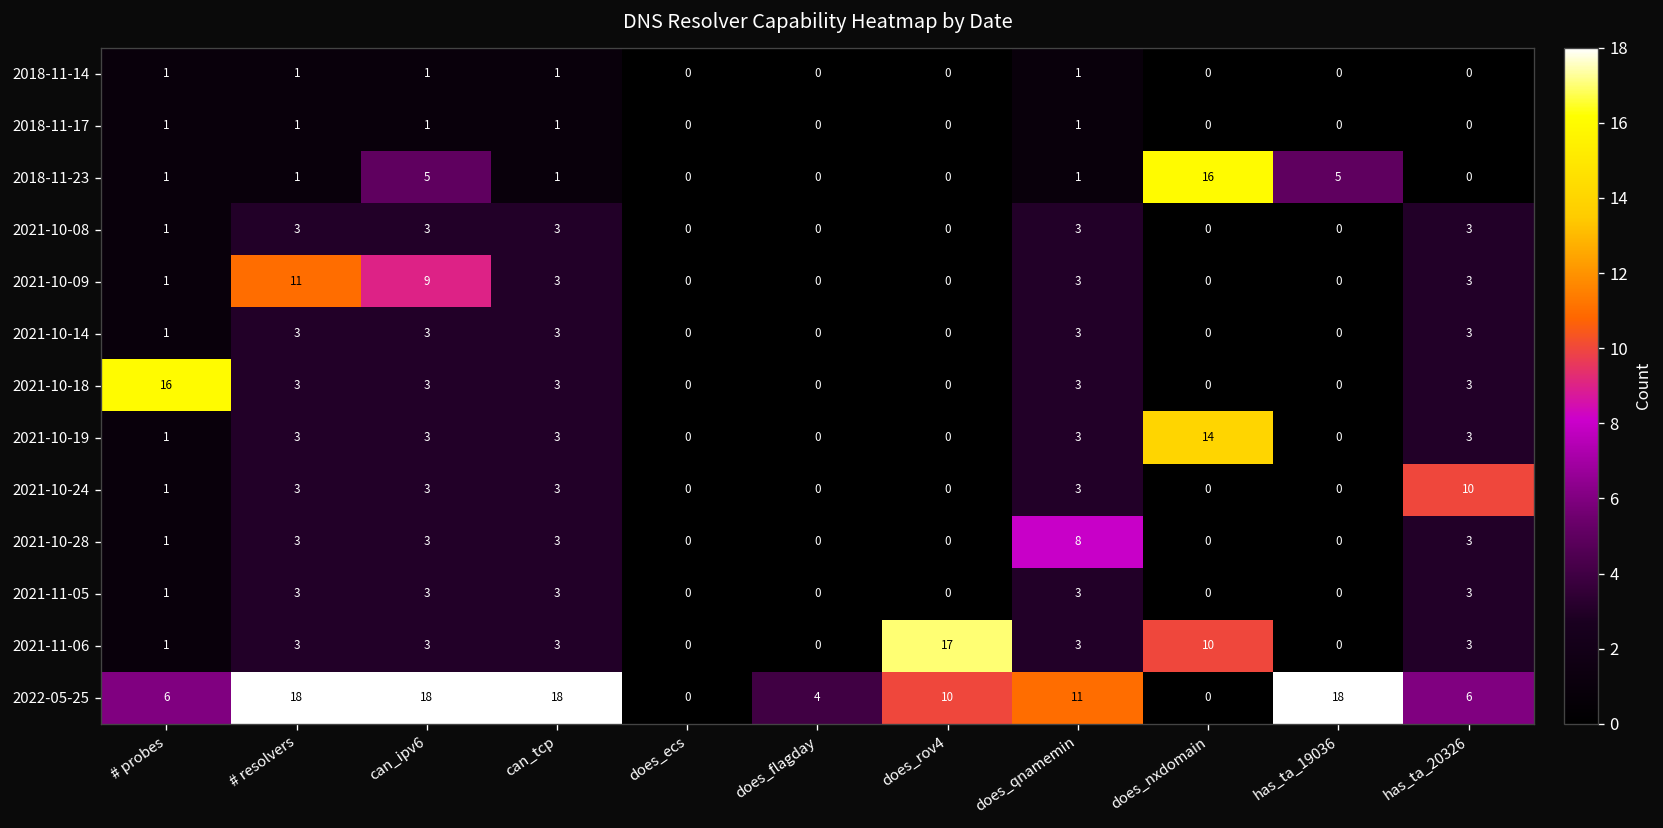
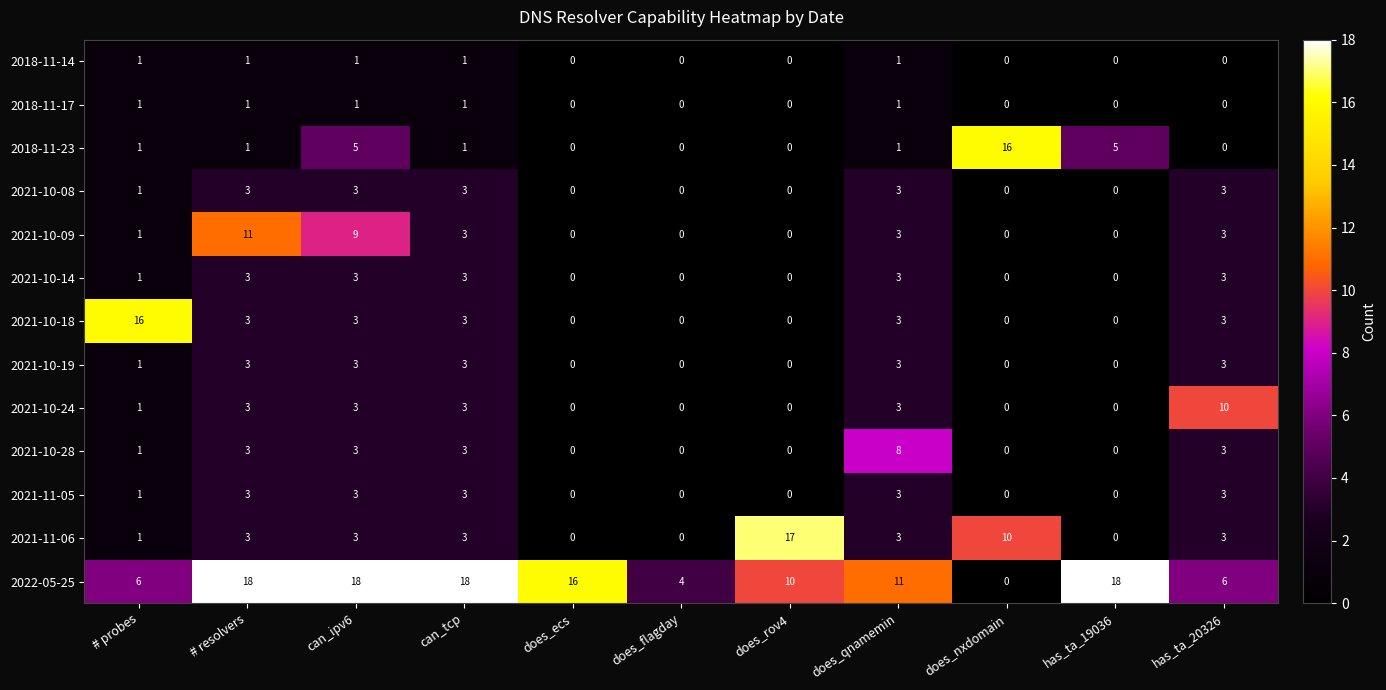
  {
    "2018-11-14": {
      "# probes": 1,
      "# resolvers": 1,
      "can_ipv6": 1,
      "can_tcp": 1,
      "does_ecs": 0,
      "does_flagday": 0,
      "does_rov4": 0,
      "does_qnamemin": 1,
      "does_nxdomain": 0,
      "has_ta_19036": 0,
      "has_ta_20326": 0
    },
    "2018-11-17": {
      "# probes": 1,
      "# resolvers": 1,
      "can_ipv6": 1,
      "can_tcp": 1,
      "does_ecs": 0,
      "does_flagday": 0,
      "does_rov4": 0,
      "does_qnamemin": 1,
      "does_nxdomain": 0,
      "has_ta_19036": 0,
      "has_ta_20326": 0
    },
    "2018-11-23": {
      "# probes": 1,
      "# resolvers": 1,
      "can_ipv6": 5,
      "can_tcp": 1,
      "does_ecs": 0,
      "does_flagday": 0,
      "does_rov4": 0,
      "does_qnamemin": 1,
      "does_nxdomain": 16,
      "has_ta_19036": 5,
      "has_ta_20326": 0
    },
    "2021-10-08": {
      "# probes": 1,
      "# resolvers": 3,
      "can_ipv6": 3,
      "can_tcp": 3,
      "does_ecs": 0,
      "does_flagday": 0,
      "does_rov4": 0,
      "does_qnamemin": 3,
      "does_nxdomain": 0,
      "has_ta_19036": 0,
      "has_ta_20326": 3
    },
    "2021-10-09": {
      "# probes": 1,
      "# resolvers": 11,
      "can_ipv6": 9,
      "can_tcp": 3,
      "does_ecs": 0,
      "does_flagday": 0,
      "does_rov4": 0,
      "does_qnamemin": 3,
      "does_nxdomain": 0,
      "has_ta_19036": 0,
      "has_ta_20326": 3
    },
    "2021-10-14": {
      "# probes": 1,
      "# resolvers": 3,
      "can_ipv6": 3,
      "can_tcp": 3,
      "does_ecs": 0,
      "does_flagday": 0,
      "does_rov4": 0,
      "does_qnamemin": 3,
      "does_nxdomain": 0,
      "has_ta_19036": 0,
      "has_ta_20326": 3
    },
    "2021-10-18": {
      "# probes": 16,
      "# resolvers": 3,
      "can_ipv6": 3,
      "can_tcp": 3,
      "does_ecs": 0,
      "does_flagday": 0,
      "does_rov4": 0,
      "does_qnamemin": 3,
      "does_nxdomain": 0,
      "has_ta_19036": 0,
      "has_ta_20326": 3
    },
    "2021-10-19": {
      "# probes": 1,
      "# resolvers": 3,
      "can_ipv6": 3,
      "can_tcp": 3,
      "does_ecs": 0,
      "does_flagday": 0,
      "does_rov4": 0,
      "does_qnamemin": 3,
-     "does_nxdomain": 14,
+     "does_nxdomain": 0,
      "has_ta_19036": 0,
      "has_ta_20326": 3
    },
    "2021-10-24": {
      "# probes": 1,
      "# resolvers": 3,
      "can_ipv6": 3,
      "can_tcp": 3,
      "does_ecs": 0,
      "does_flagday": 0,
      "does_rov4": 0,
      "does_qnamemin": 3,
      "does_nxdomain": 0,
      "has_ta_19036": 0,
      "has_ta_20326": 10
    },
    "2021-10-28": {
      "# probes": 1,
      "# resolvers": 3,
      "can_ipv6": 3,
      "can_tcp": 3,
      "does_ecs": 0,
      "does_flagday": 0,
      "does_rov4": 0,
      "does_qnamemin": 8,
      "does_nxdomain": 0,
      "has_ta_19036": 0,
      "has_ta_20326": 3
    },
    "2021-11-05": {
      "# probes": 1,
      "# resolvers": 3,
      "can_ipv6": 3,
      "can_tcp": 3,
      "does_ecs": 0,
      "does_flagday": 0,
      "does_rov4": 0,
      "does_qnamemin": 3,
      "does_nxdomain": 0,
      "has_ta_19036": 0,
      "has_ta_20326": 3
    },
    "2021-11-06": {
      "# probes": 1,
      "# resolvers": 3,
      "can_ipv6": 3,
      "can_tcp": 3,
      "does_ecs": 0,
      "does_flagday": 0,
      "does_rov4": 17,
      "does_qnamemin": 3,
      "does_nxdomain": 10,
      "has_ta_19036": 0,
      "has_ta_20326": 3
    },
    "2022-05-25": {
      "# probes": 6,
      "# resolvers": 18,
      "can_ipv6": 18,
      "can_tcp": 18,
-     "does_ecs": 0,
+     "does_ecs": 16,
      "does_flagday": 4,
      "does_rov4": 10,
      "does_qnamemin": 11,
      "does_nxdomain": 0,
      "has_ta_19036": 18,
      "has_ta_20326": 6
    }
  }
